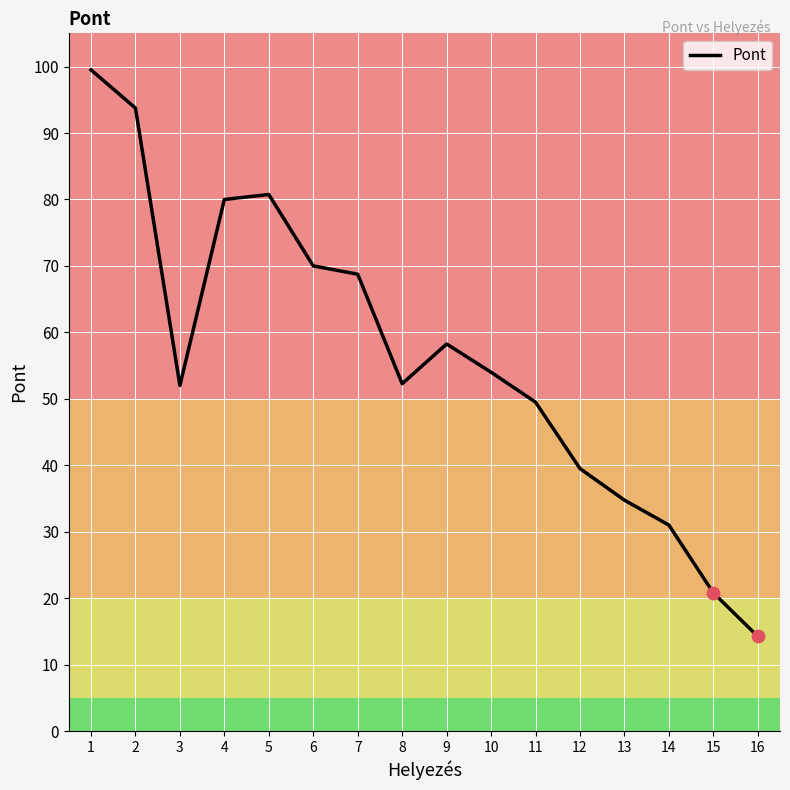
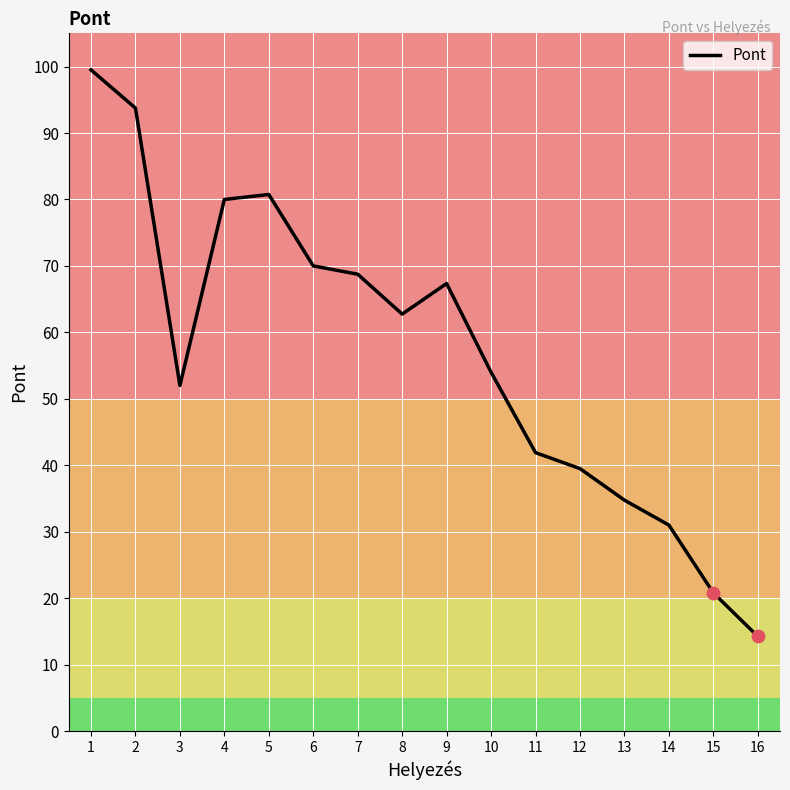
  {
    "Pont": {
      "1": 100,
      "2": 94,
      "3": 52,
      "4": 80,
      "5": 81,
      "6": 70,
      "7": 69,
-     "8": 52,
-     "9": 58,
+     "8": 63,
+     "9": 67,
      "10": 54,
-     "11": 50,
+     "11": 42,
      "12": 40,
      "13": 35,
      "14": 31
    }
  }
